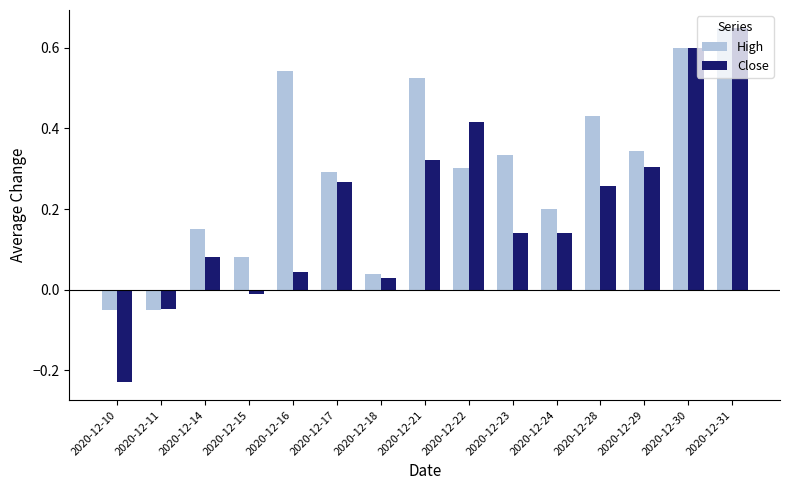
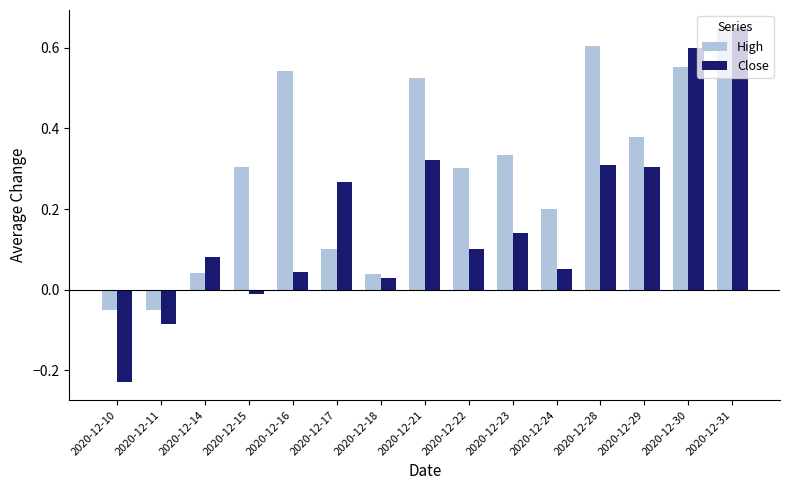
  {
    "High": {
      "2020-12-10": -0.05,
      "2020-12-11": -0.05,
-     "2020-12-14": 0.15,
-     "2020-12-15": 0.08,
+     "2020-12-14": 0.04,
+     "2020-12-15": 0.30,
      "2020-12-16": 0.54,
-     "2020-12-17": 0.29,
+     "2020-12-17": 0.10,
      "2020-12-18": 0.04,
      "2020-12-21": 0.53,
      "2020-12-22": 0.30,
      "2020-12-23": 0.33,
      "2020-12-24": 0.20,
-     "2020-12-28": 0.43,
-     "2020-12-29": 0.34,
-     "2020-12-30": 0.60
+     "2020-12-28": 0.60,
+     "2020-12-29": 0.38,
+     "2020-12-30": 0.55
    },
    "Close": {
      "2020-12-10": -0.23,
-     "2020-12-11": -0.05,
+     "2020-12-11": -0.09,
      "2020-12-14": 0.08,
      "2020-12-15": -0.01,
      "2020-12-16": 0.04,
      "2020-12-17": 0.27,
      "2020-12-18": 0.03,
      "2020-12-21": 0.32,
-     "2020-12-22": 0.42,
+     "2020-12-22": 0.10,
      "2020-12-23": 0.14,
-     "2020-12-24": 0.14,
-     "2020-12-28": 0.26,
+     "2020-12-24": 0.05,
+     "2020-12-28": 0.31,
      "2020-12-29": 0.31,
      "2020-12-30": 0.60
    }
  }
